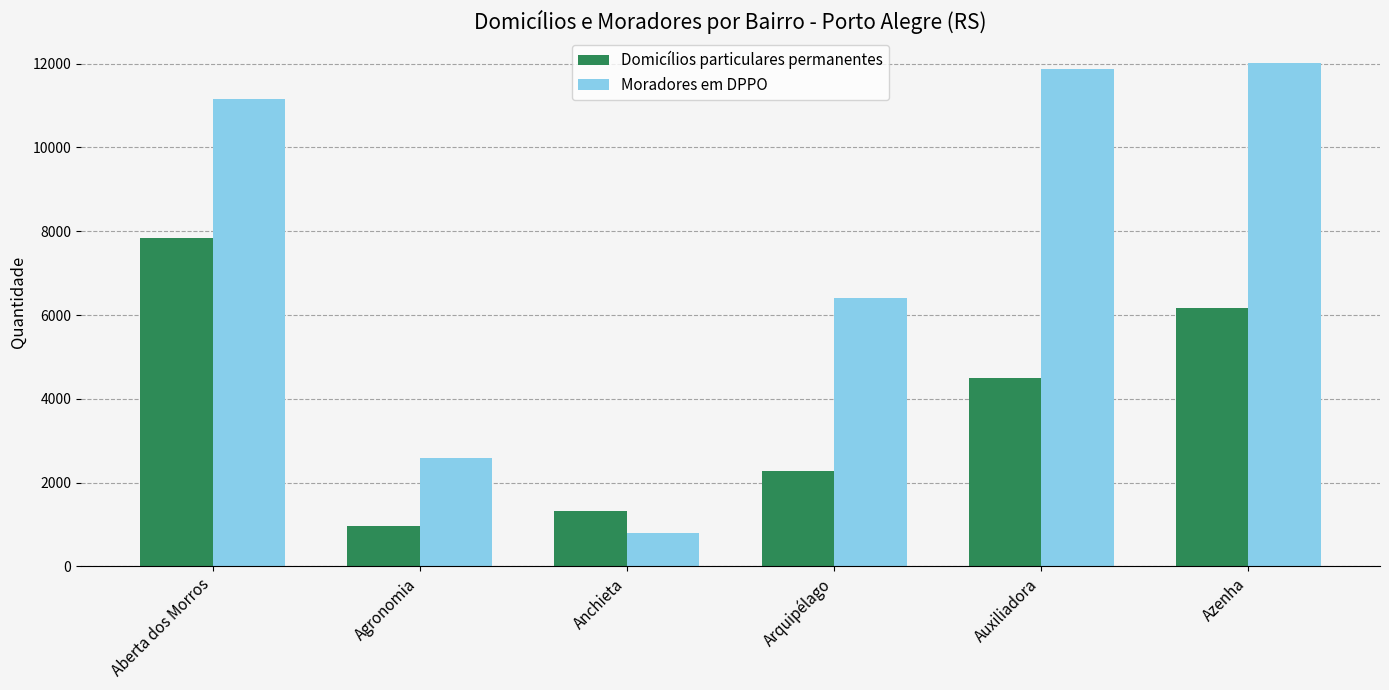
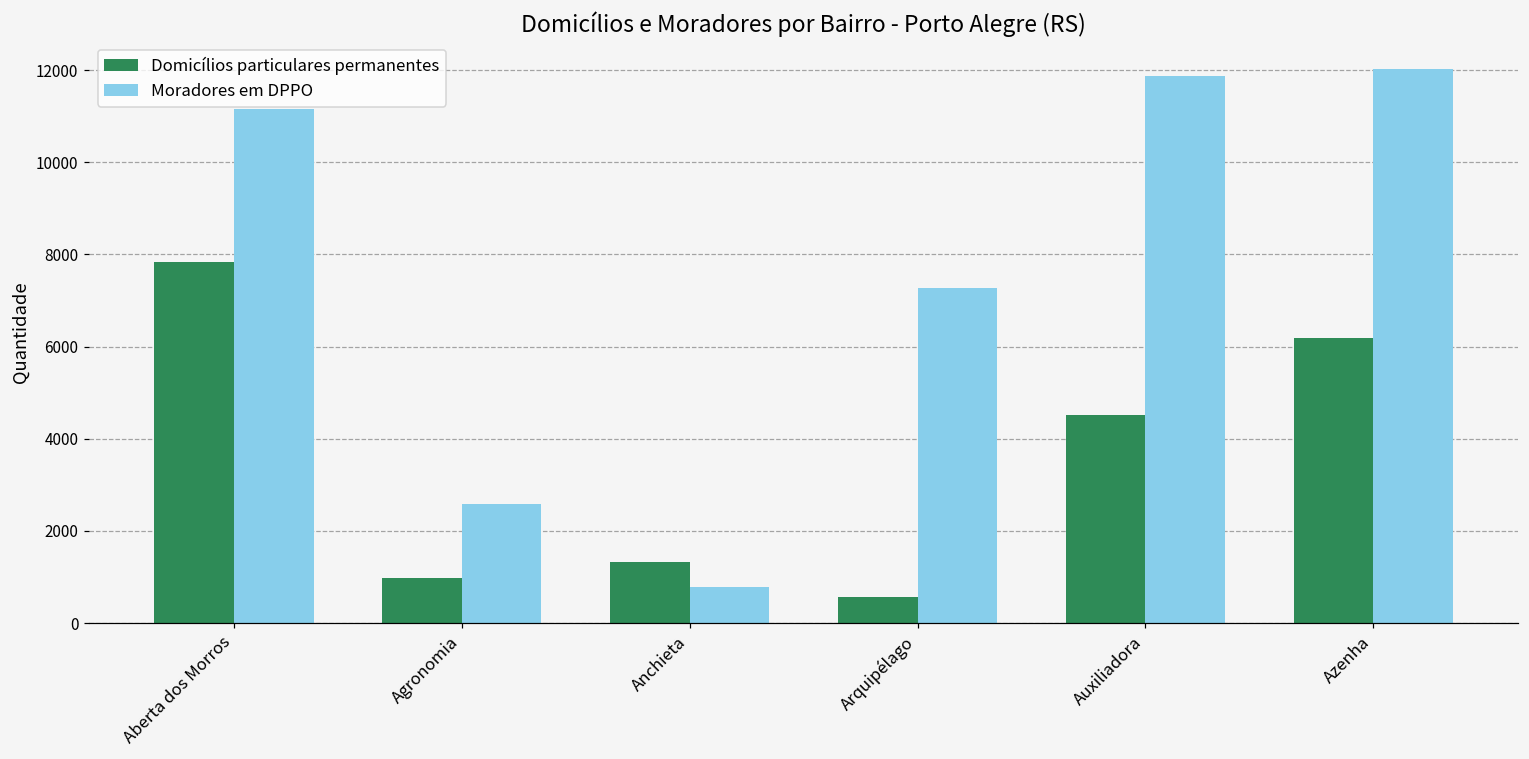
  {
    "Domicílios particulares permanentes": {
      "Aberta dos Morros": 7800,
      "Agronomia": 1000,
      "Anchieta": 1300,
-     "Arquipélago": 2300,
+     "Arquipélago": 600,
      "Auxiliadora": 4500,
      "Azenha": 6200
    },
    "Moradores em DPPO": {
      "Aberta dos Morros": 11200,
      "Agronomia": 2600,
      "Anchieta": 800,
-     "Arquipélago": 6400,
+     "Arquipélago": 7300,
      "Auxiliadora": 11900,
      "Azenha": 12000
    }
  }
